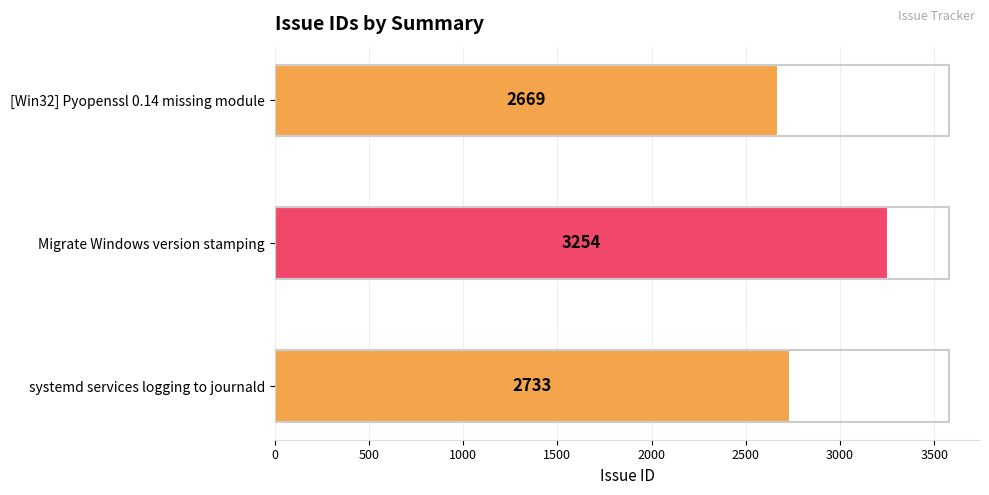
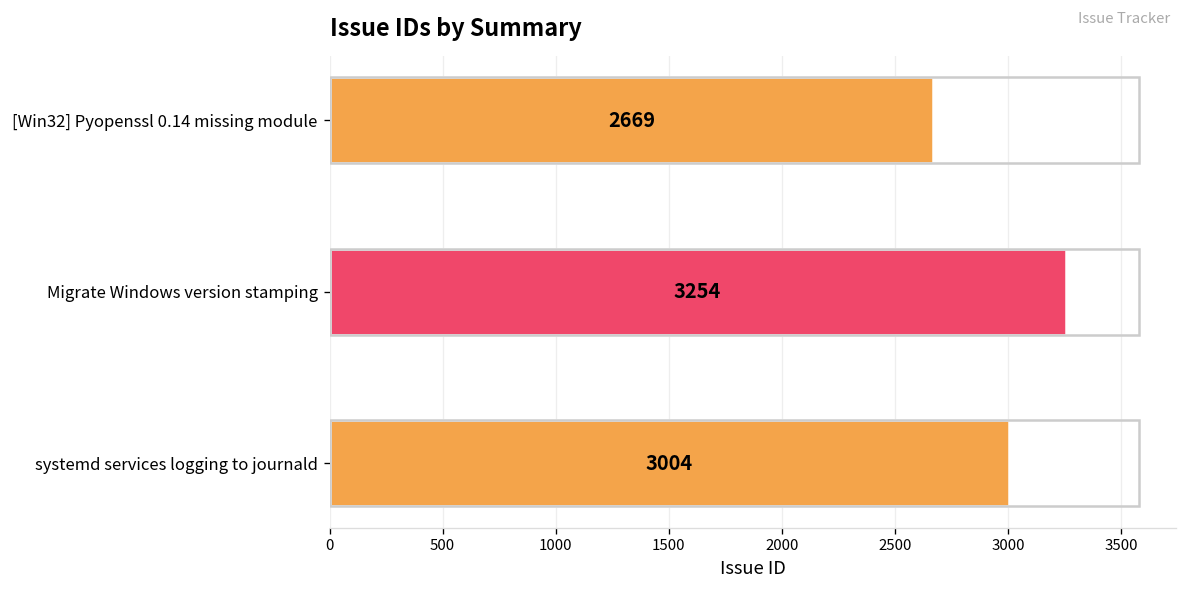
  {
    "[Win32] Pyopenssl 0.14 missing module": 2669,
    "Migrate Windows version stamping": 3254,
-   "systemd services logging to journald": 2733
+   "systemd services logging to journald": 3004
  }
